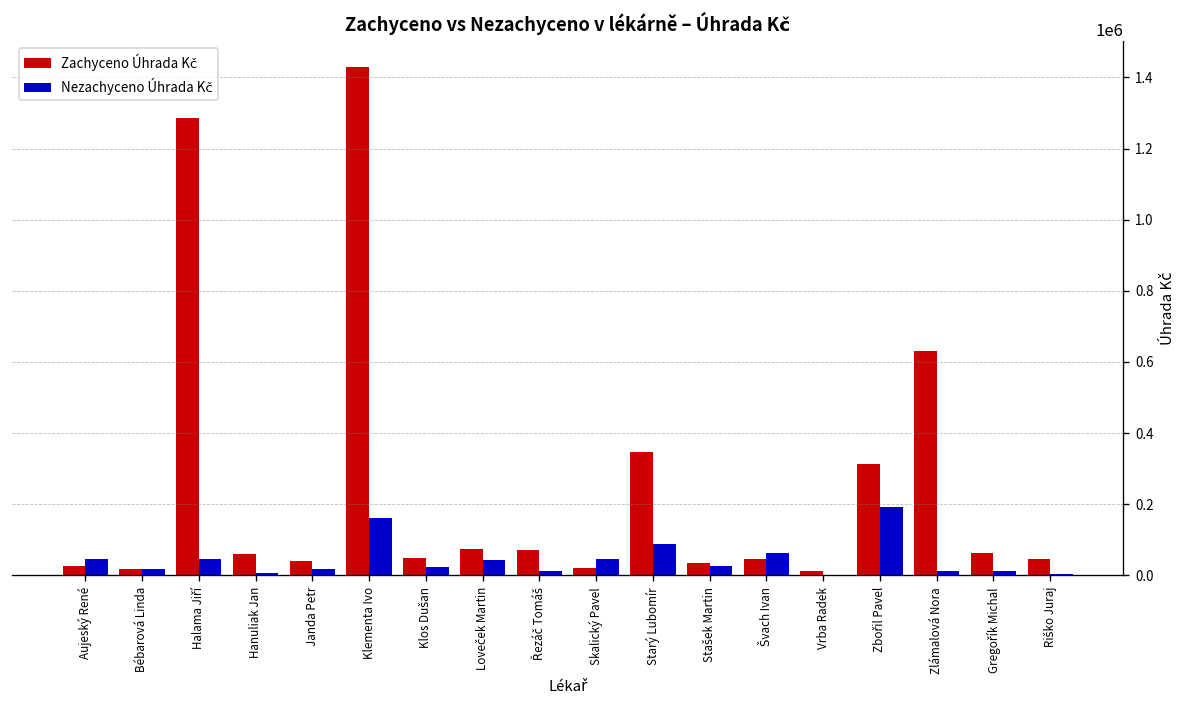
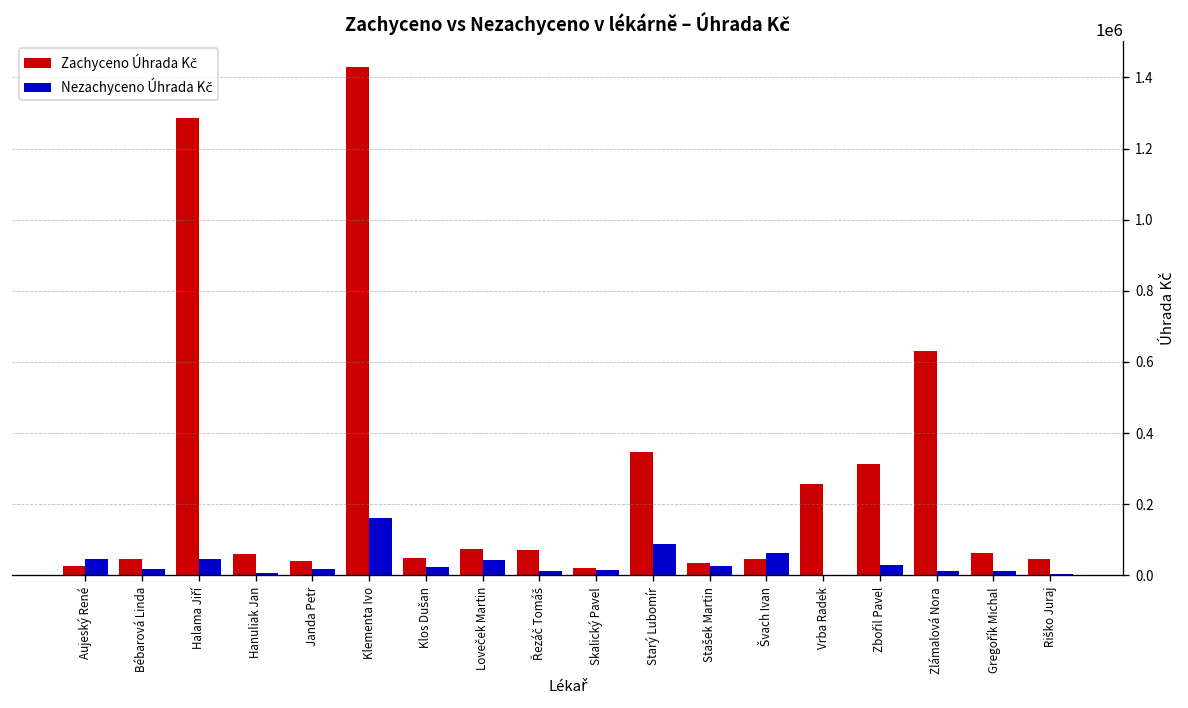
  {
    "Zachyceno Úhrada Kč": {
      "Aujeský René": 30000,
-     "Bébarová Linda": 20000,
+     "Bébarová Linda": 50000,
      "Halama Jiří": 1290000,
      "Hanuliak Jan": 60000,
      "Janda Petr": 40000,
      "Klementa Ivo": 1430000,
      "Klos Dušan": 50000,
      "Loveček Martin": 70000,
      "Řezáč Tomáš": 70000,
      "Skalický Pavel": 20000,
      "Starý Lubomír": 350000,
      "Stašek Martin": 30000,
      "Švach Ivan": 40000,
-     "Vrba Radek": 10000,
+     "Vrba Radek": 260000,
      "Zbořil Pavel": 310000,
      "Zlámalová Nora": 630000,
      "Gregořík Michal": 60000,
      "Riško Juraj": 50000
    },
    "Nezachyceno Úhrada Kč": {
      "Aujeský René": 40000,
      "Bébarová Linda": 20000,
      "Halama Jiří": 40000,
      "Janda Petr": 20000,
      "Klementa Ivo": 160000,
      "Klos Dušan": 20000,
      "Loveček Martin": 40000,
      "Řezáč Tomáš": 10000,
-     "Skalický Pavel": 50000,
+     "Skalický Pavel": 10000,
      "Starý Lubomír": 90000,
      "Stašek Martin": 30000,
      "Švach Ivan": 60000,
-     "Zbořil Pavel": 190000,
+     "Zbořil Pavel": 30000,
      "Zlámalová Nora": 10000,
      "Gregořík Michal": 10000
    }
  }
